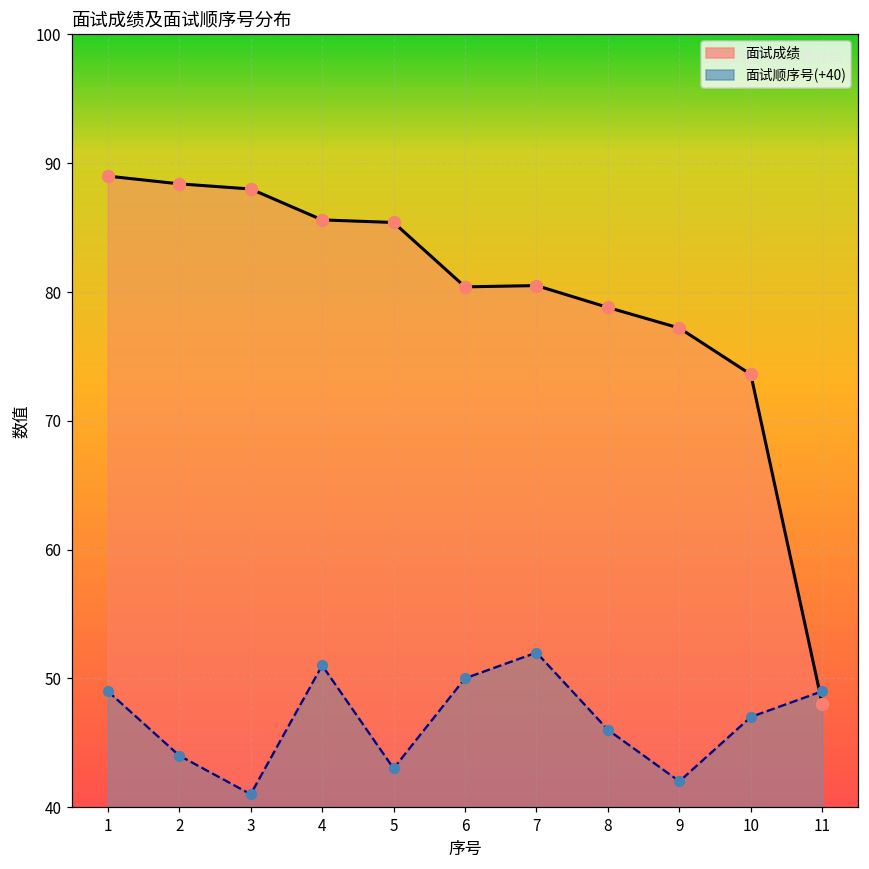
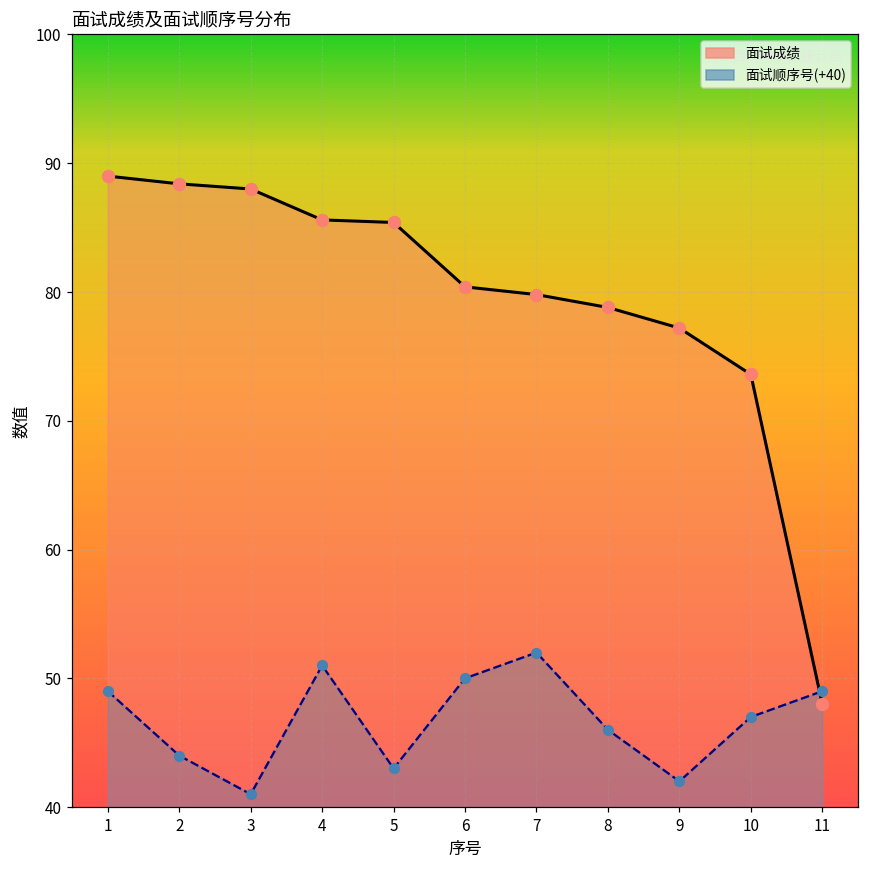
  {
    "面试成绩": {
      "1": 89.0,
      "2": 88.4,
      "3": 88.0,
      "4": 85.6,
      "5": 85.4,
      "6": 80.4,
-     "7": 80.5,
+     "7": 79.8,
      "8": 78.8,
      "9": 77.2,
      "10": 73.6,
      "11": 48.0
    },
    "面试顺序号(+40)": {
      "1": 49.0,
      "2": 44.0,
      "3": 41.0,
      "4": 51.0,
      "5": 43.0,
      "6": 50.0,
      "7": 52.0,
      "8": 46.0,
      "9": 42.0,
      "10": 47.0,
      "11": 49.0
    }
  }
